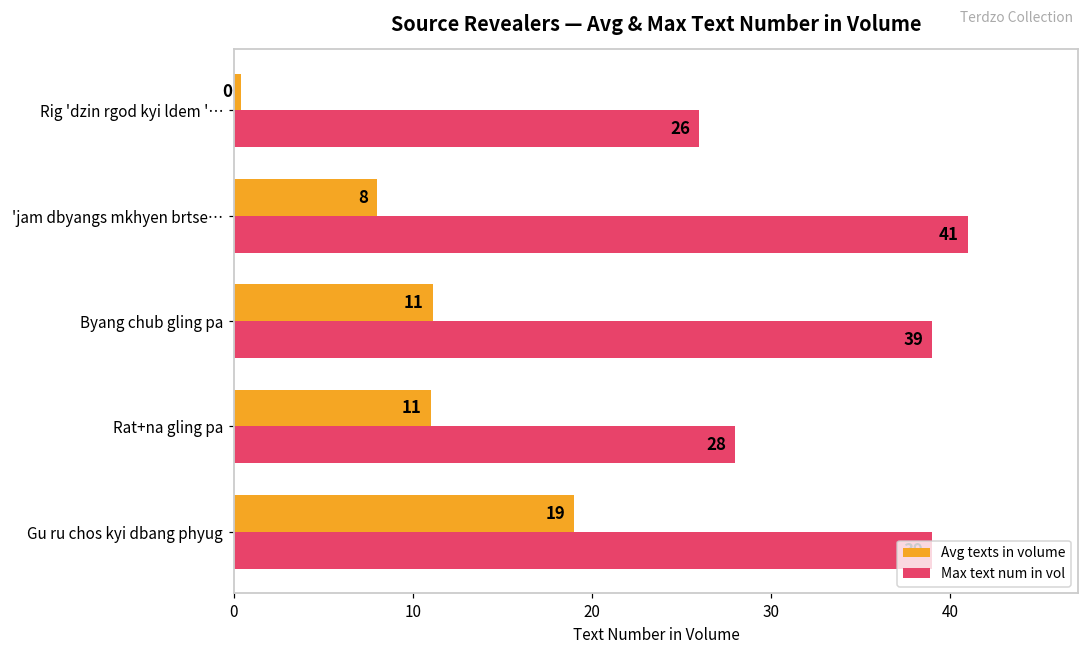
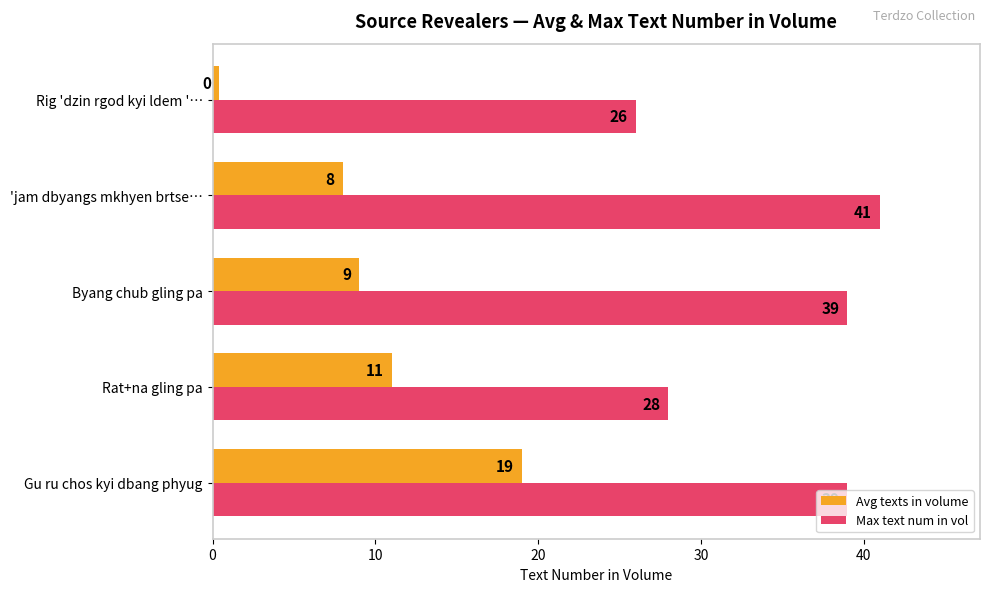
  {
    "Avg texts in volume": {
      "Rig 'dzin rgod kyi ldem '…": 0,
      "'jam dbyangs mkhyen brtse…": 8,
-     "Byang chub gling pa": 11,
+     "Byang chub gling pa": 9,
      "Rat+na gling pa": 11,
      "Gu ru chos kyi dbang phyug": 19
    },
    "Max text num in vol": {
      "Rig 'dzin rgod kyi ldem '…": 26,
      "'jam dbyangs mkhyen brtse…": 41,
      "Byang chub gling pa": 39,
      "Rat+na gling pa": 28
    }
  }
